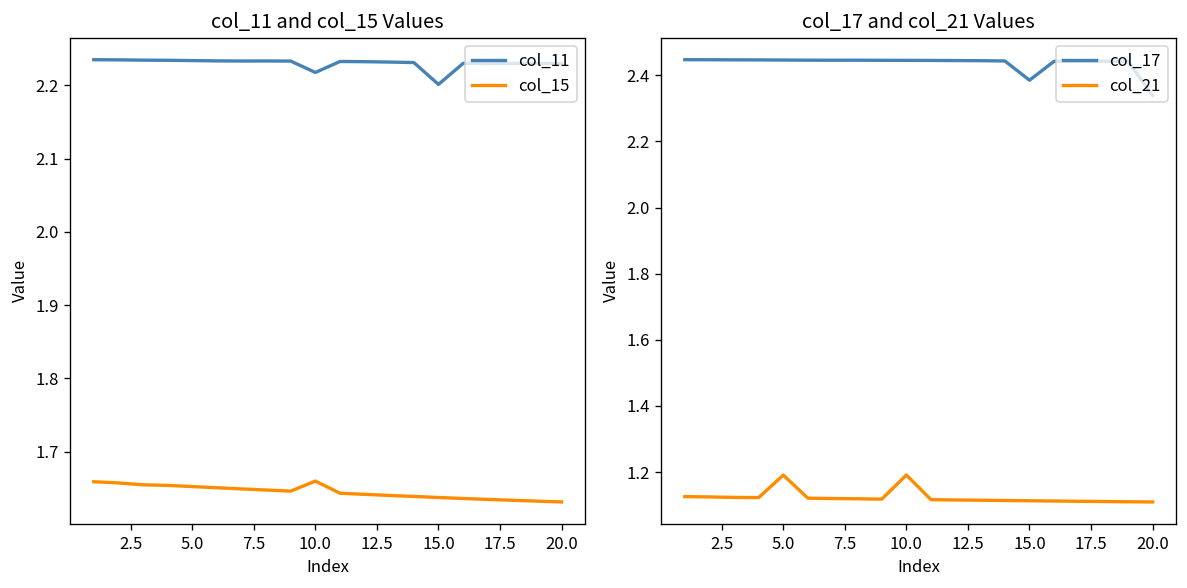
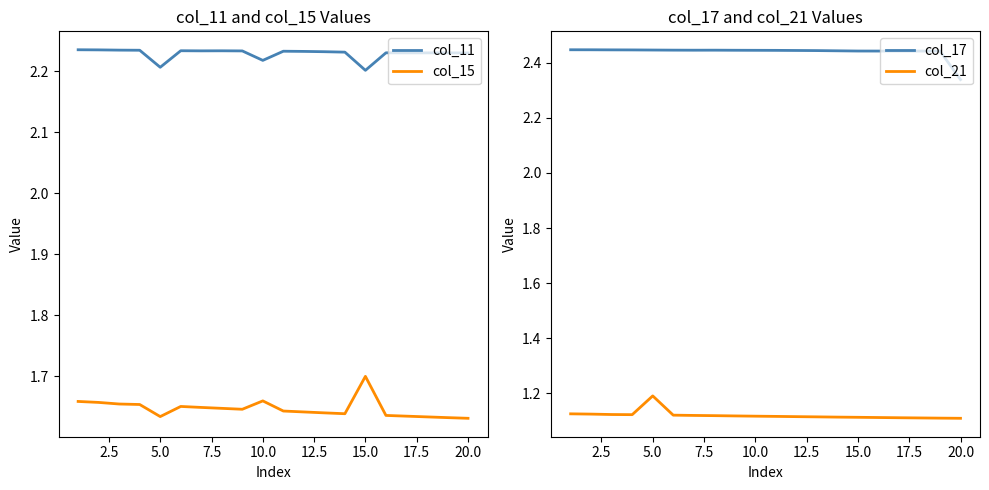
  {
    "col_11 and col_15 Values": {
      "col_11": {
-       "5.0": 2.23,
+       "5.0": 2.21,
        "10.0": 2.22,
        "15.0": 2.20
      },
      "col_15": {
-       "5.0": 1.65,
+       "5.0": 1.63,
        "10.0": 1.66,
-       "15.0": 1.64,
+       "15.0": 1.70,
        "20.0": 1.63
      }
    },
    "col_17 and col_21 Values": {
      "col_17": {
        "5.0": 2.45,
        "10.0": 2.45,
-       "15.0": 2.39
+       "15.0": 2.44
      },
      "col_21": {
        "5.0": 1.19,
-       "10.0": 1.19,
+       "10.0": 1.12,
        "15.0": 1.11,
        "20.0": 1.11
      }
    }
  }
